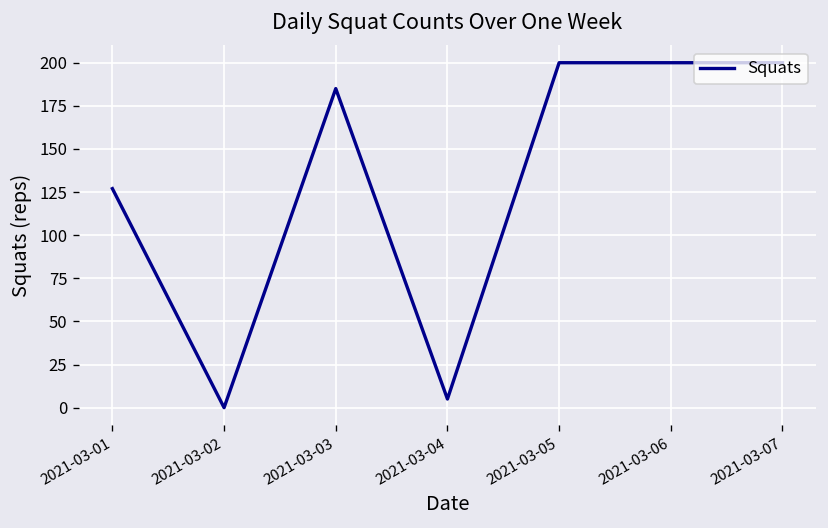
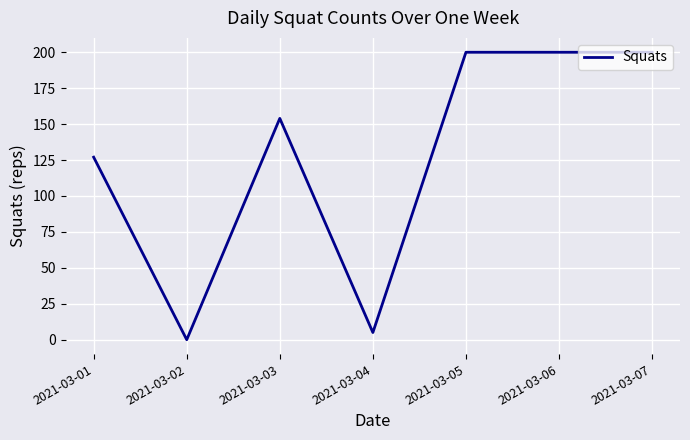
  {
    "2021-03-01": 127,
    "2021-03-02": 0,
-   "2021-03-03": 185,
+   "2021-03-03": 154,
    "2021-03-04": 5,
    "2021-03-05": 200,
    "2021-03-06": 200
  }
